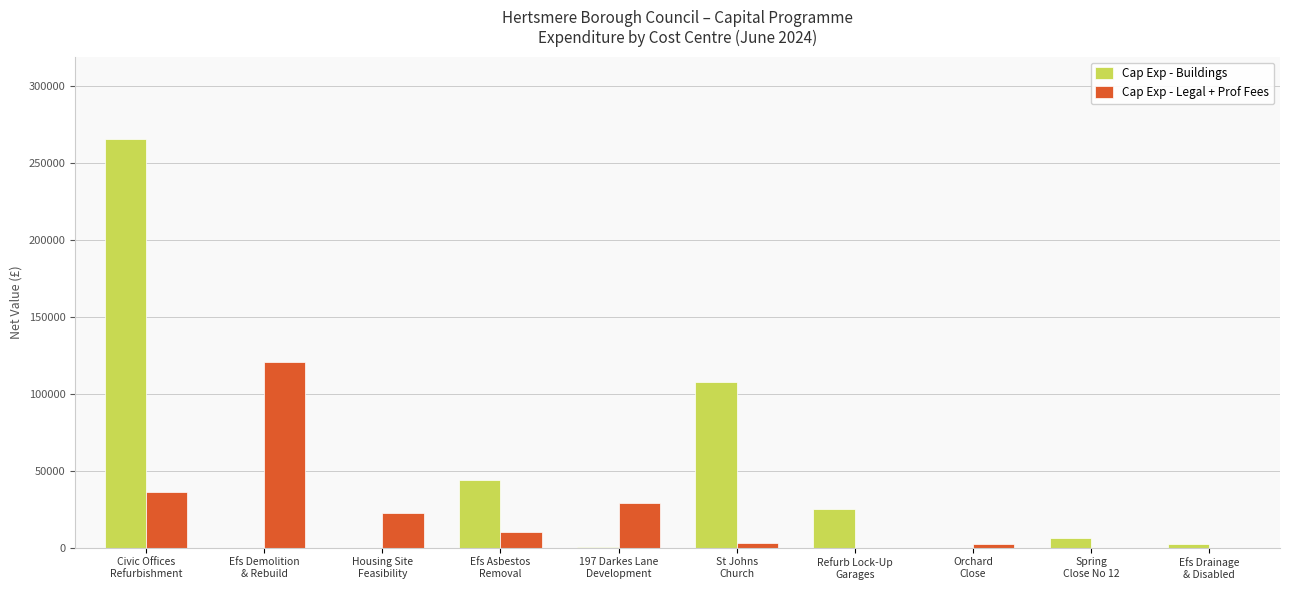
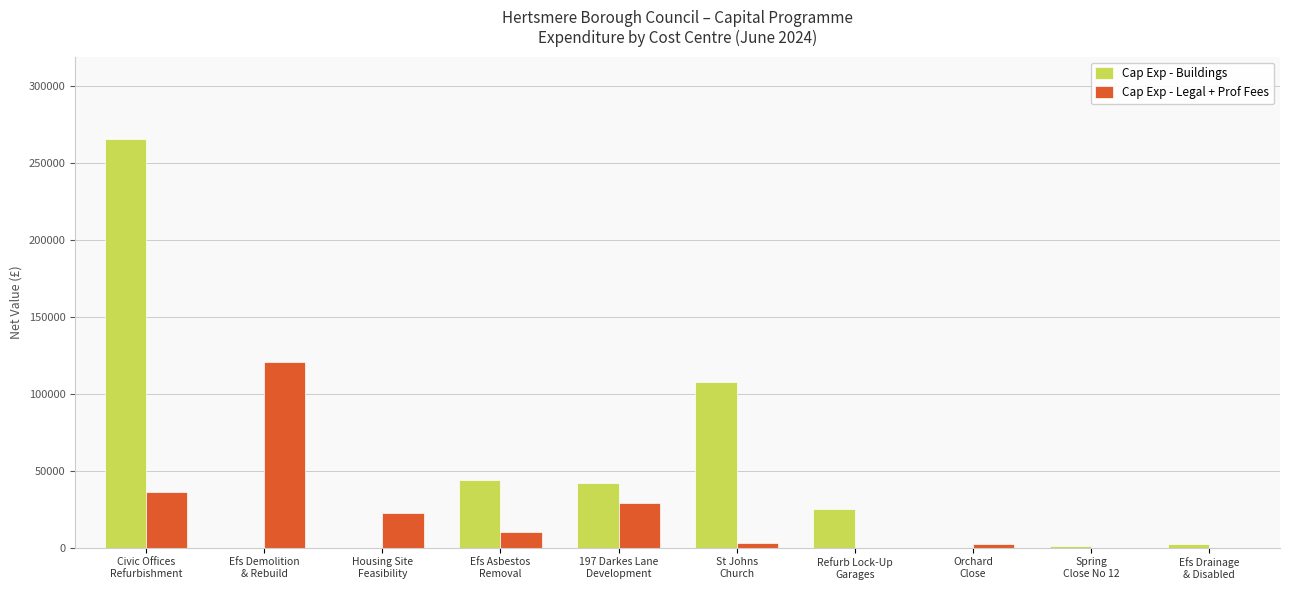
  {
    "Cap Exp - Buildings": {
      "Civic Offices Refurbishment": 266000,
      "Efs Demolition & Rebuild": 0,
      "Housing Site Feasibility": 0,
      "Efs Asbestos Removal": 44000,
-     "197 Darkes Lane Development": 1000,
+     "197 Darkes Lane Development": 42000,
      "St Johns Church": 107000,
      "Refurb Lock-Up Garages": 25000,
      "Orchard Close": 0,
-     "Spring Close No 12": 6000,
+     "Spring Close No 12": 1000,
      "Efs Drainage & Disabled": 3000
    },
    "Cap Exp - Legal + Prof Fees": {
      "Civic Offices Refurbishment": 36000,
      "Efs Demolition & Rebuild": 121000,
      "Housing Site Feasibility": 22000,
      "Efs Asbestos Removal": 10000,
      "197 Darkes Lane Development": 29000,
      "St Johns Church": 3000,
      "Refurb Lock-Up Garages": 0,
      "Orchard Close": 2000,
      "Spring Close No 12": 0,
      "Efs Drainage & Disabled": 0
    }
  }
